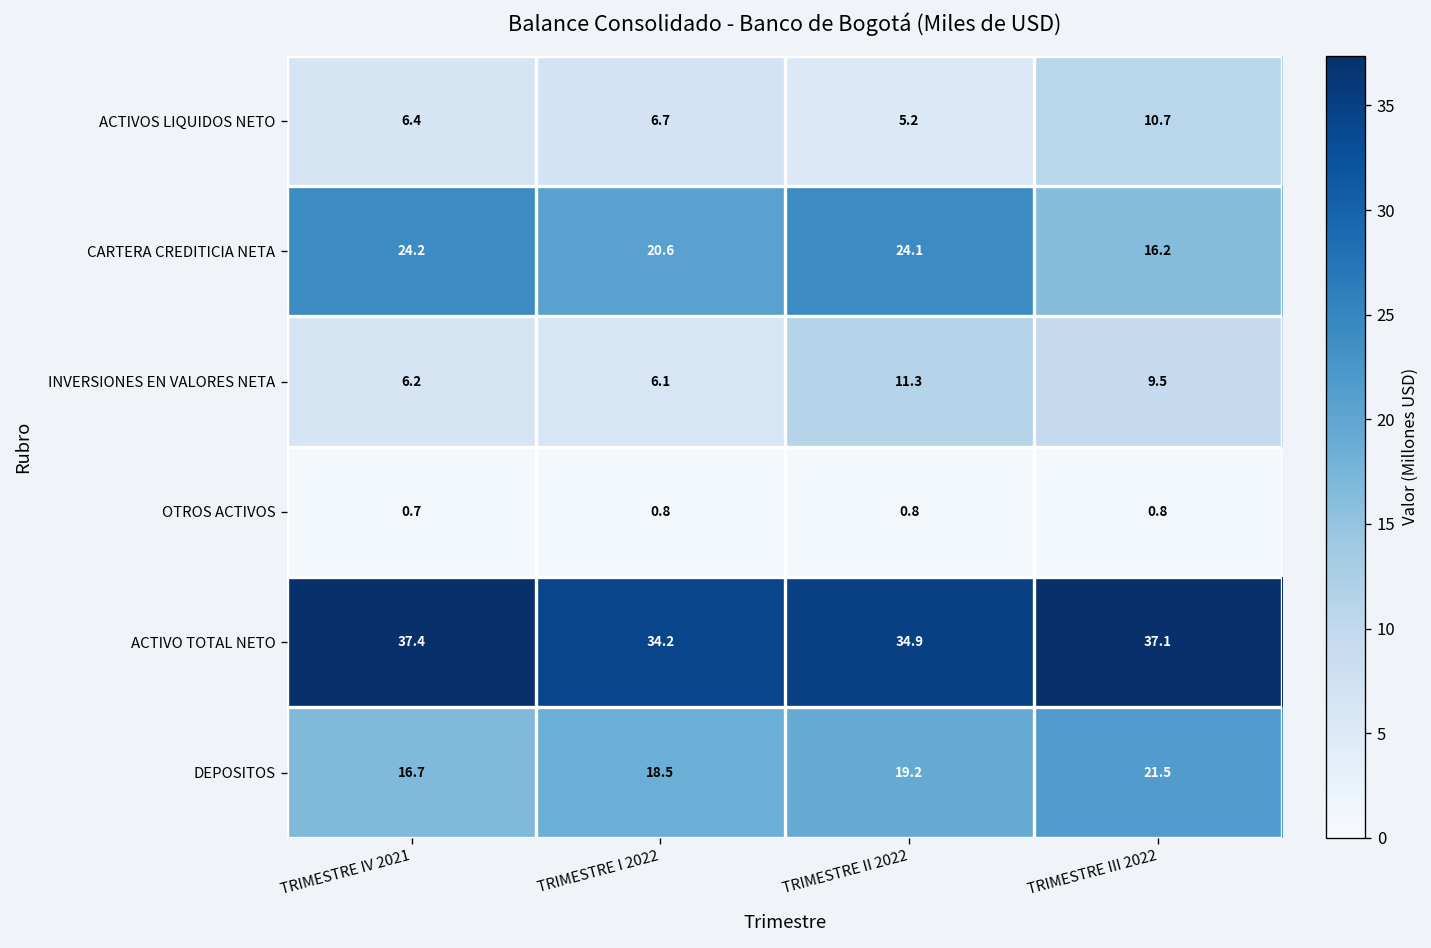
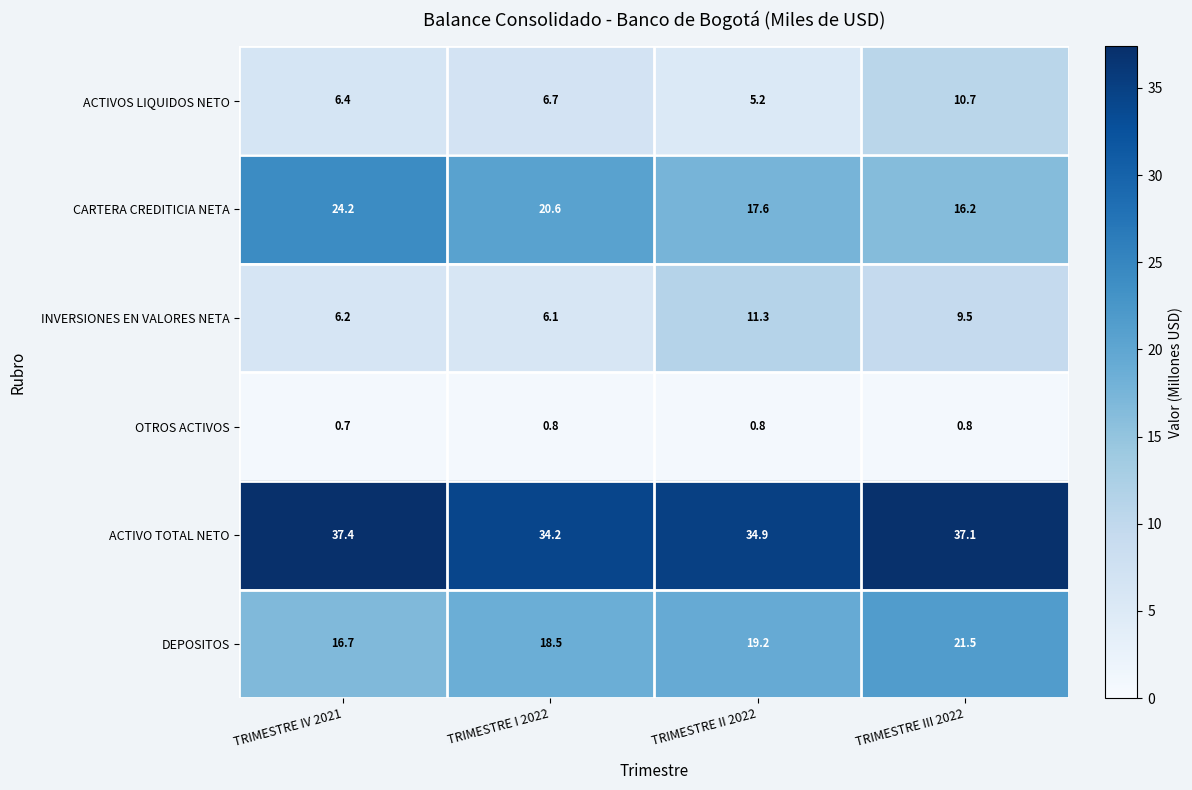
  {
    "ACTIVOS LIQUIDOS NETO": {
      "TRIMESTRE IV 2021": 6.4,
      "TRIMESTRE I 2022": 6.7,
      "TRIMESTRE II 2022": 5.2,
      "TRIMESTRE III 2022": 10.7
    },
    "CARTERA CREDITICIA NETA": {
      "TRIMESTRE IV 2021": 24.2,
      "TRIMESTRE I 2022": 20.6,
-     "TRIMESTRE II 2022": 24.1,
+     "TRIMESTRE II 2022": 17.6,
      "TRIMESTRE III 2022": 16.2
    },
    "INVERSIONES EN VALORES NETA": {
      "TRIMESTRE IV 2021": 6.2,
      "TRIMESTRE I 2022": 6.1,
      "TRIMESTRE II 2022": 11.3,
      "TRIMESTRE III 2022": 9.5
    },
    "OTROS ACTIVOS": {
      "TRIMESTRE IV 2021": 0.7,
      "TRIMESTRE I 2022": 0.8,
      "TRIMESTRE II 2022": 0.8,
      "TRIMESTRE III 2022": 0.8
    },
    "ACTIVO TOTAL NETO": {
      "TRIMESTRE IV 2021": 37.4,
      "TRIMESTRE I 2022": 34.2,
      "TRIMESTRE II 2022": 34.9,
      "TRIMESTRE III 2022": 37.1
    },
    "DEPOSITOS": {
      "TRIMESTRE IV 2021": 16.7,
      "TRIMESTRE I 2022": 18.5,
      "TRIMESTRE II 2022": 19.2,
      "TRIMESTRE III 2022": 21.5
    }
  }
